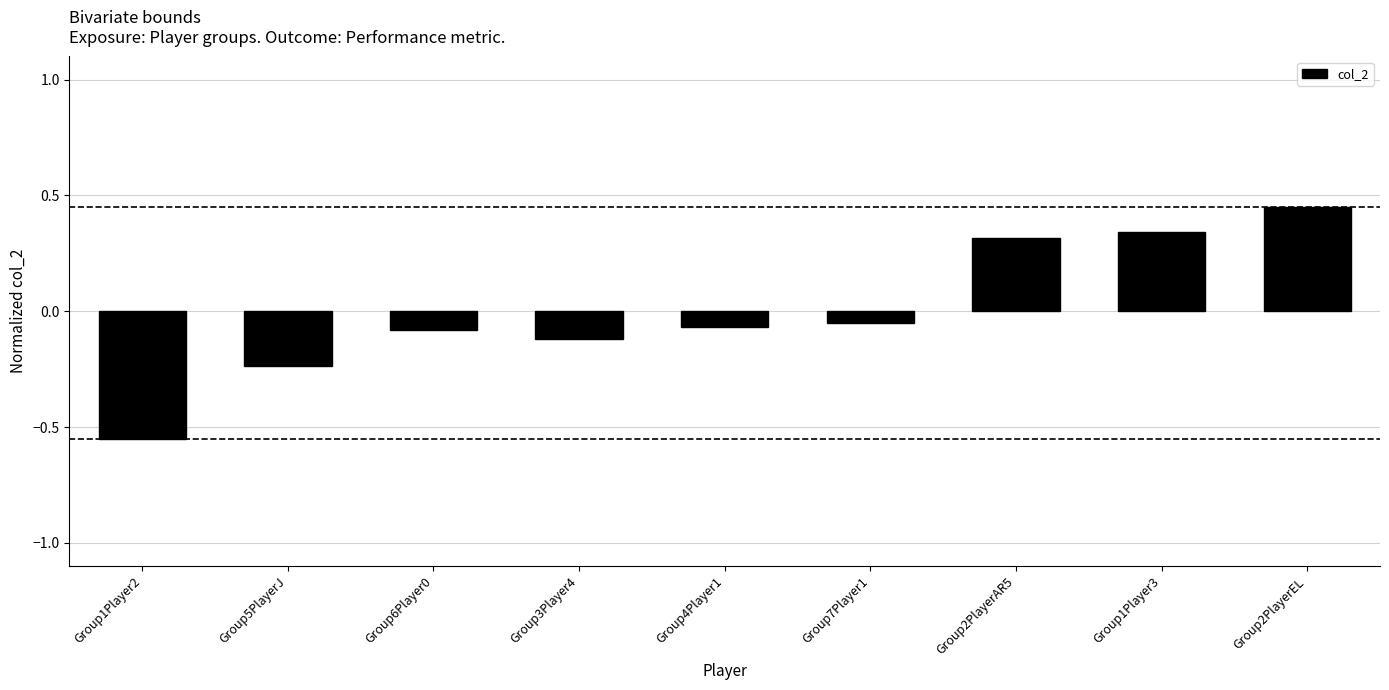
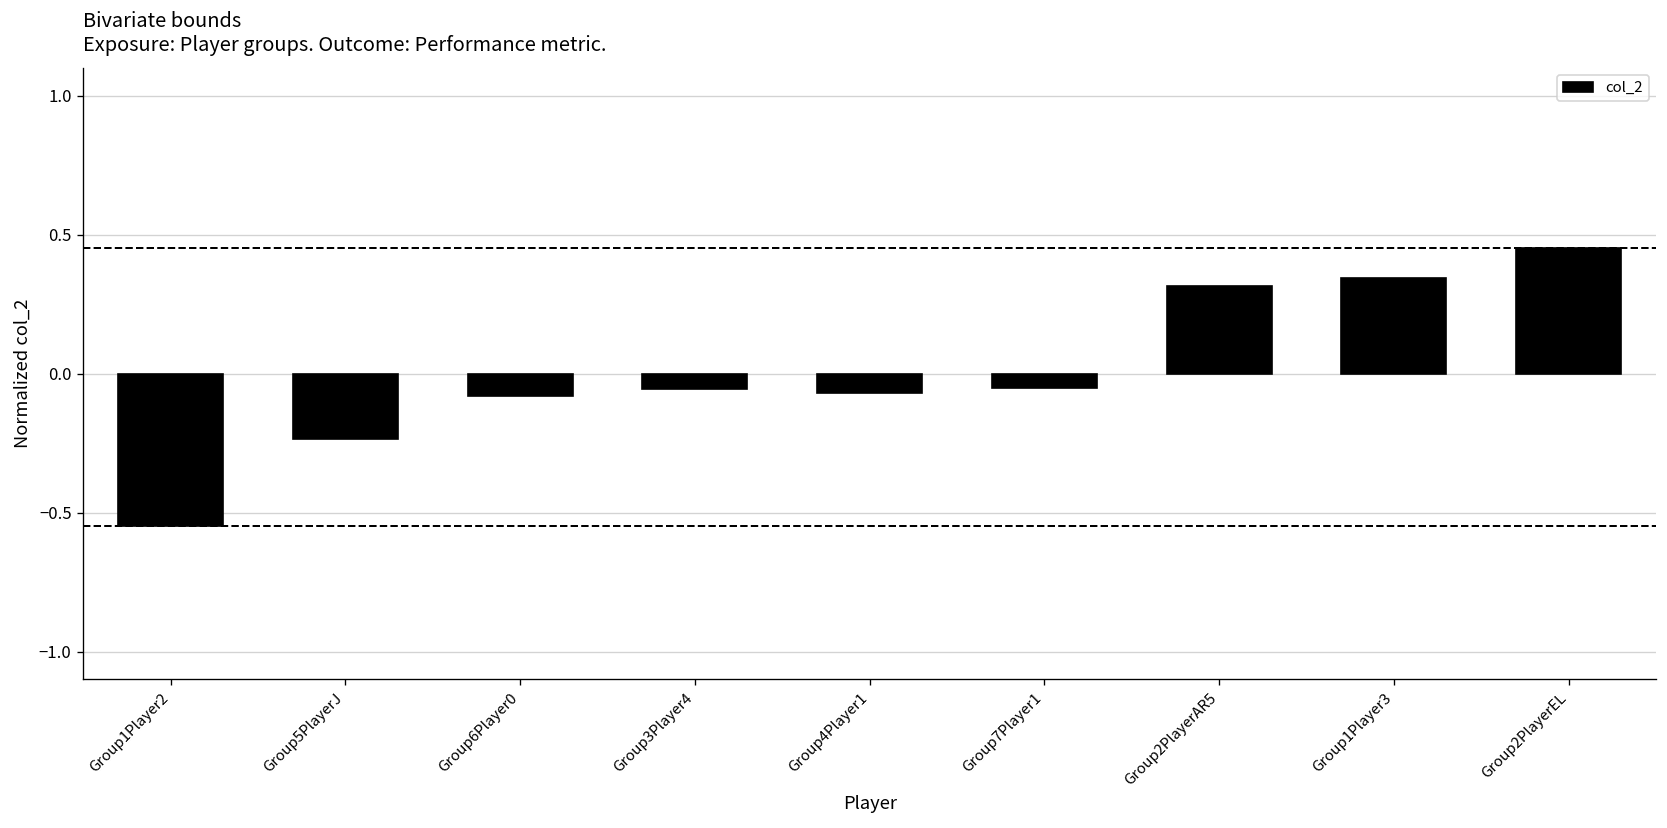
  {
    "Group1Player2": -0.55,
    "Group5PlayerJ": -0.24,
    "Group6Player0": -0.08,
-   "Group3Player4": -0.12,
+   "Group3Player4": -0.06,
    "Group4Player1": -0.07,
    "Group7Player1": -0.05,
    "Group2PlayerAR5": 0.32,
    "Group1Player3": 0.34,
    "Group2PlayerEL": 0.45
  }
